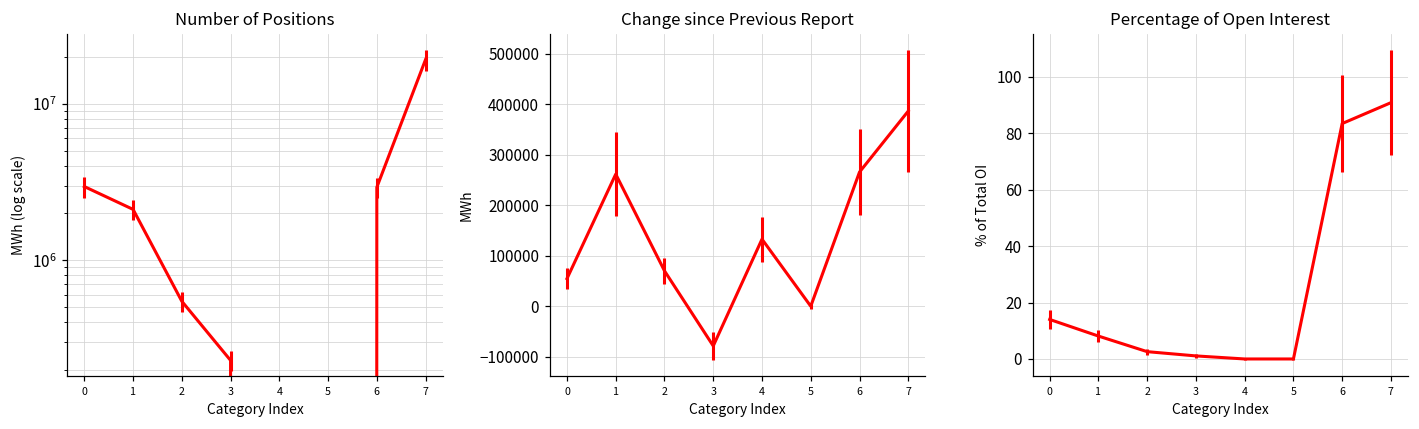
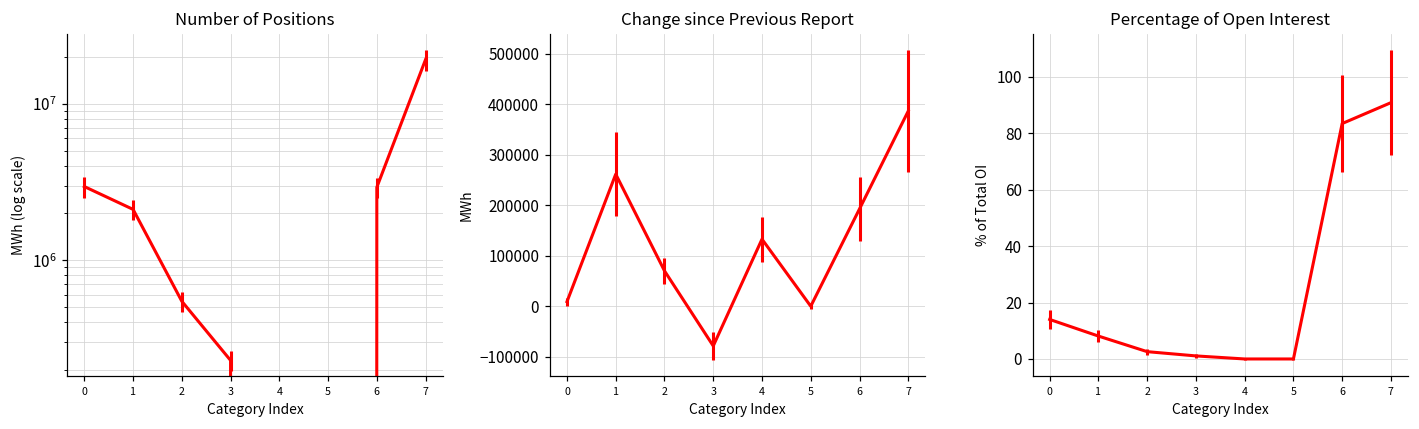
  {
    "Number of Positions": {
      "0": 3000000,
      "1": 2100000,
      "2": 550000,
      "3": 230000,
      "6": 2900000,
      "7": 19000000
    },
    "Change since Previous Report": {
-     "0": 50000,
+     "0": 10000,
      "1": 260000,
      "2": 70000,
      "3": -80000,
      "4": 130000,
      "5": 0,
-     "6": 270000,
+     "6": 190000,
      "7": 390000
    },
    "Percentage of Open Interest": {
      "0": 14,
      "1": 8,
      "2": 3,
      "3": 1,
      "4": 0,
      "5": 0,
      "6": 83,
      "7": 91
    }
  }
